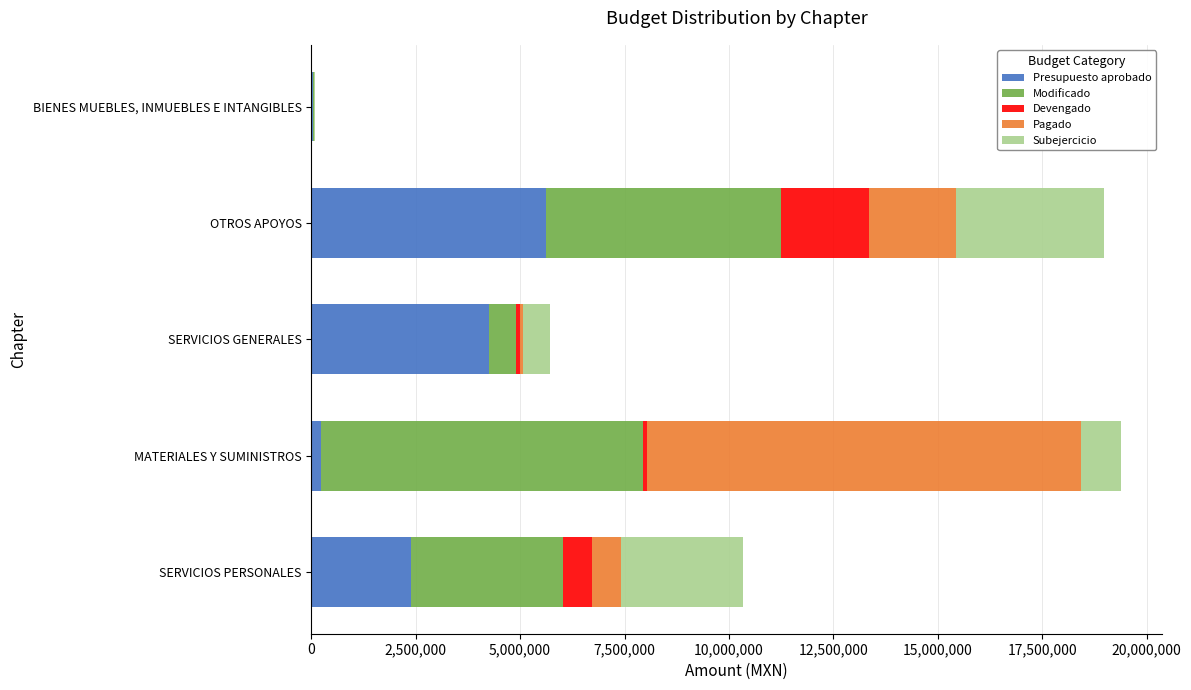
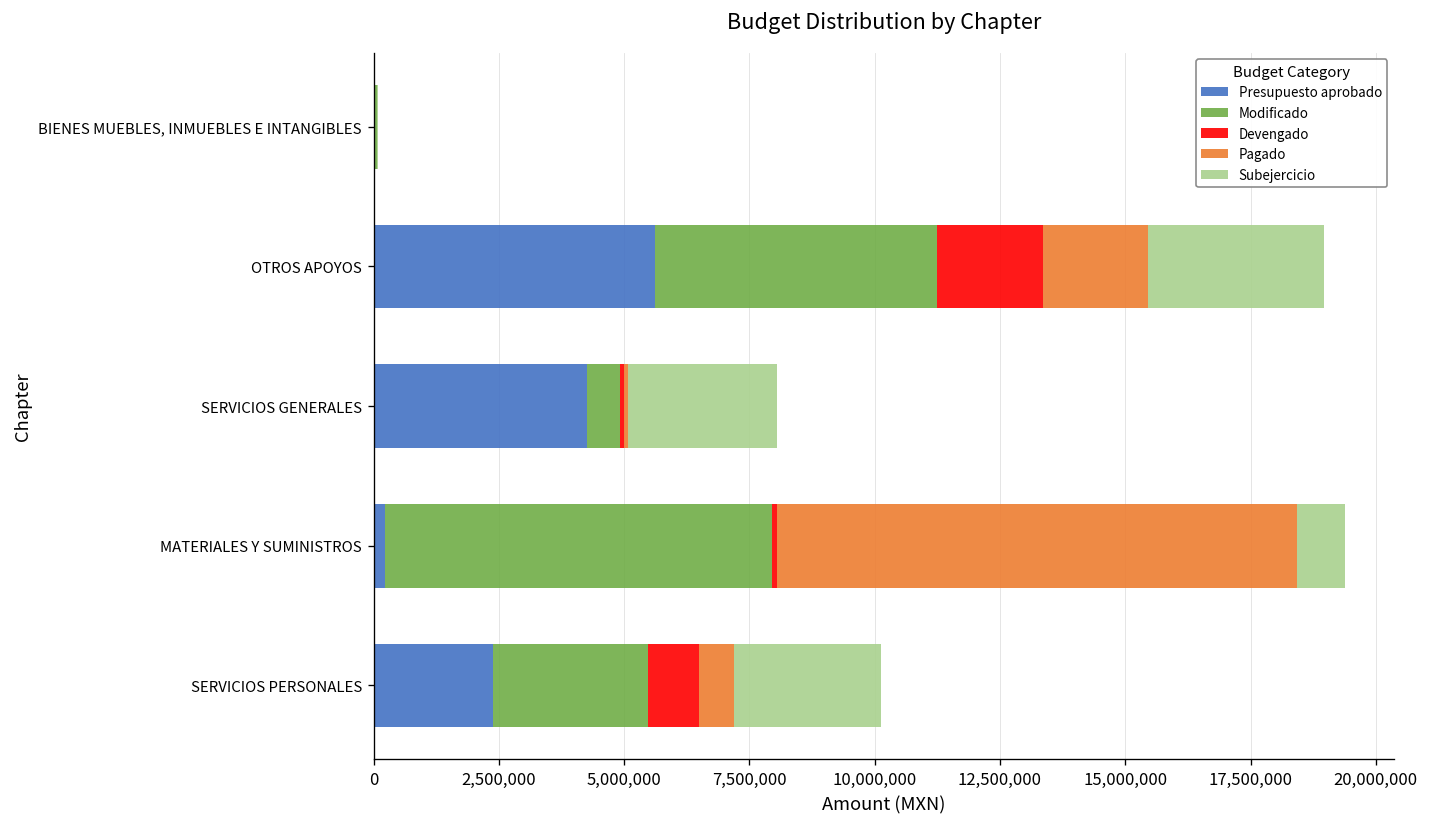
  {
    "Presupuesto aprobado": {
      "OTROS APOYOS": "5,600,000",
      "SERVICIOS GENERALES": "4,300,000",
      "MATERIALES Y SUMINISTROS": "200,000",
      "SERVICIOS PERSONALES": "2,400,000"
    },
    "Modificado": {
      "OTROS APOYOS": "5,600,000",
      "SERVICIOS GENERALES": "700,000",
      "MATERIALES Y SUMINISTROS": "7,700,000",
-     "SERVICIOS PERSONALES": "3,600,000"
+     "SERVICIOS PERSONALES": "3,100,000"
    },
    "Devengado": {
      "OTROS APOYOS": "2,100,000",
      "SERVICIOS GENERALES": "100,000",
      "MATERIALES Y SUMINISTROS": "100,000",
-     "SERVICIOS PERSONALES": "700,000"
+     "SERVICIOS PERSONALES": "1,000,000"
    },
    "Pagado": {
      "OTROS APOYOS": "2,100,000",
      "SERVICIOS GENERALES": "100,000",
      "MATERIALES Y SUMINISTROS": "10,400,000",
      "SERVICIOS PERSONALES": "700,000"
    },
    "Subejercicio": {
      "OTROS APOYOS": "3,500,000",
-     "SERVICIOS GENERALES": "600,000",
+     "SERVICIOS GENERALES": "3,000,000",
      "MATERIALES Y SUMINISTROS": "1,000,000",
      "SERVICIOS PERSONALES": "2,900,000"
    }
  }
